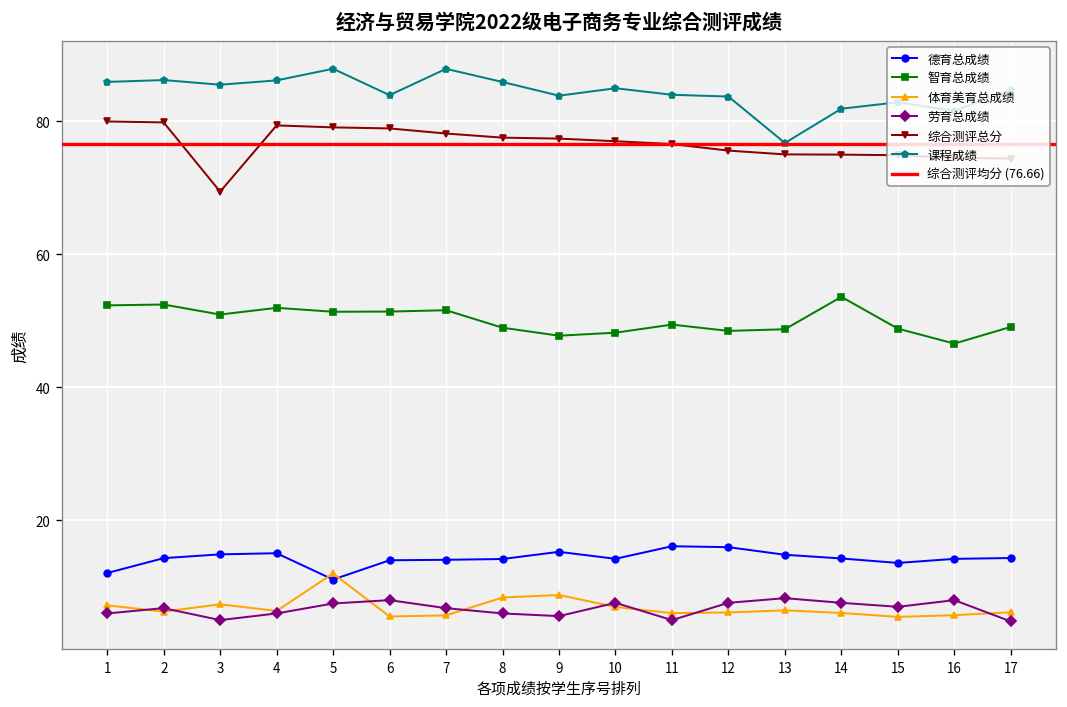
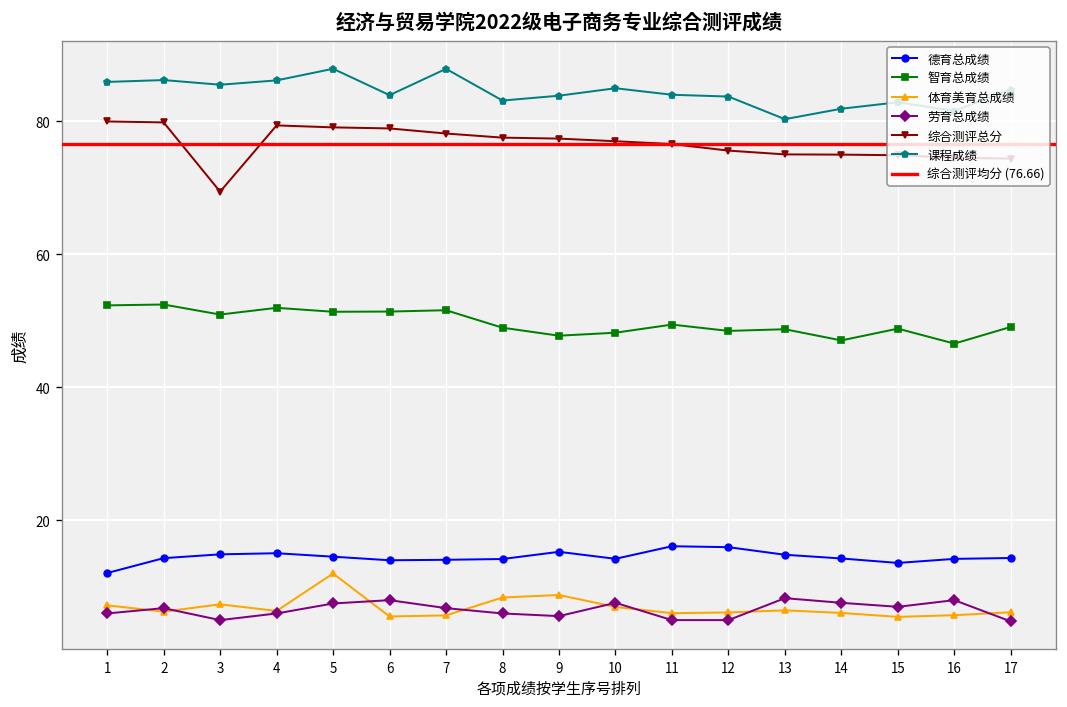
  {
    "德育总成绩": {
      "1": 12,
      "2": 14,
      "3": 15,
      "4": 15,
-     "5": 11,
+     "5": 15,
      "6": 14,
      "7": 14,
      "8": 14,
      "9": 15,
      "10": 14,
      "11": 16,
      "12": 16,
      "13": 15,
      "14": 14,
      "15": 14,
      "16": 14,
      "17": 14
    },
    "智育总成绩": {
      "1": 52,
      "2": 52,
      "3": 51,
      "4": 52,
      "5": 51,
      "6": 51,
      "7": 52,
      "8": 49,
      "9": 48,
      "10": 48,
      "11": 49,
      "12": 49,
      "13": 49,
-     "14": 54,
+     "14": 47,
      "15": 49,
      "16": 47,
      "17": 49
    },
    "体育美育总成绩": {
      "1": 7,
      "2": 6,
      "3": 7,
      "5": 12,
      "6": 6,
      "7": 6,
      "8": 8,
      "9": 9,
      "10": 7,
      "11": 6,
      "12": 6,
      "13": 6,
      "14": 6,
      "15": 5,
      "16": 6,
      "17": 6
    },
    "劳育总成绩": {
      "1": 6,
      "2": 7,
      "3": 5,
      "5": 8,
      "6": 8,
      "7": 7,
      "8": 6,
      "9": 6,
      "10": 8,
      "11": 5,
-     "12": 8,
+     "12": 5,
      "13": 8,
      "14": 8,
      "15": 7,
      "16": 8,
      "17": 5
    },
    "综合测评总分": {
      "1": 80,
      "2": 80,
      "3": 69,
      "4": 79,
      "5": 79,
      "6": 79,
      "7": 78,
      "8": 78,
      "9": 77,
      "10": 77,
      "11": 77,
      "12": 76,
      "13": 75,
      "14": 75
    },
    "课程成绩": {
      "1": 86,
      "2": 86,
      "3": 86,
      "4": 86,
      "5": 88,
      "6": 84,
      "7": 88,
-     "8": 86,
+     "8": 83,
      "9": 84,
      "10": 85,
      "11": 84,
      "12": 84,
-     "13": 77,
+     "13": 80,
      "14": 82
    }
  }
